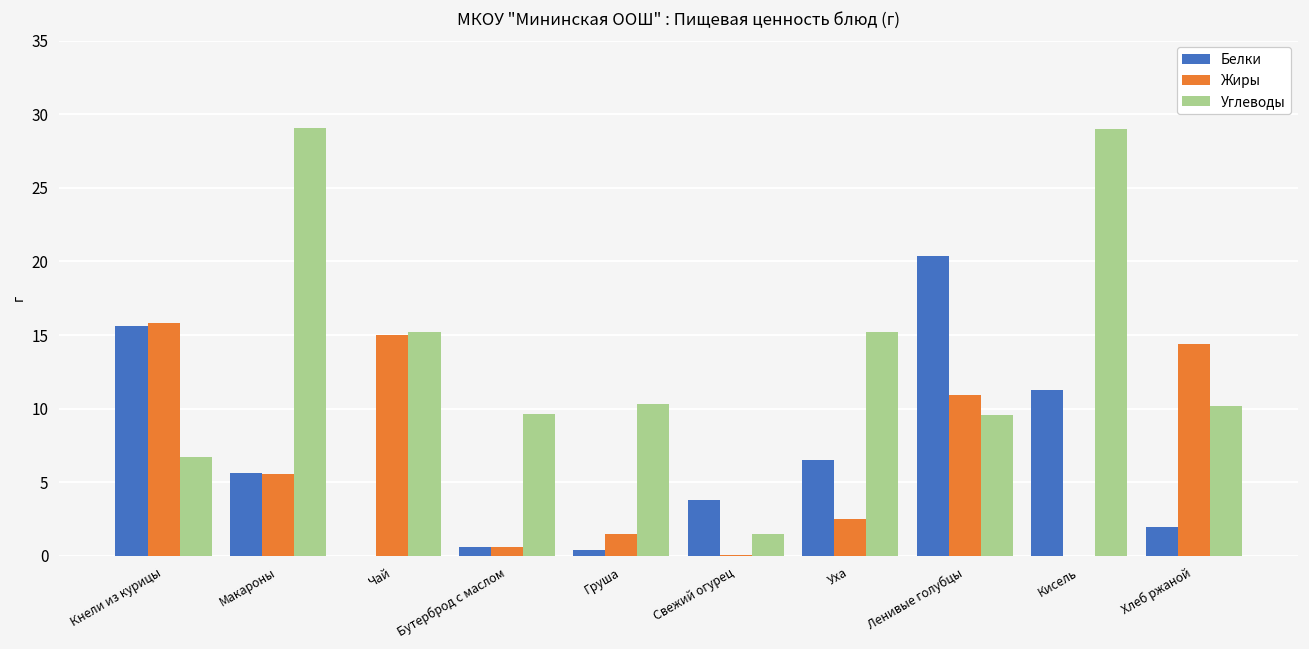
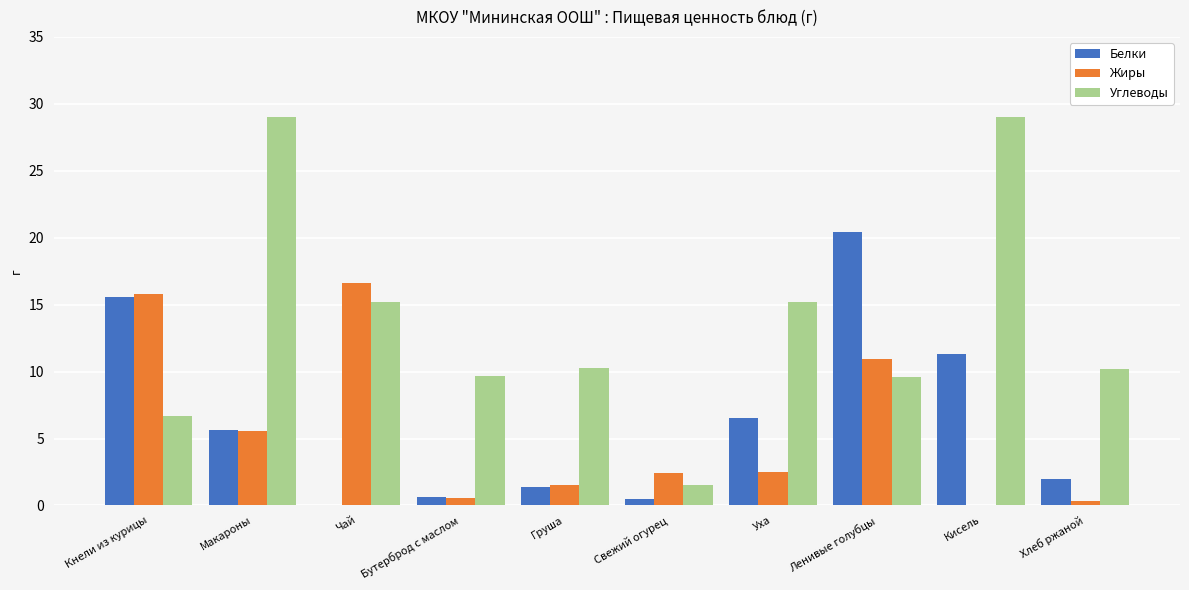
  {
    "Белки": {
      "Кнели из курицы": 15.6,
      "Макароны": 5.7,
      "Бутерброд с маслом": 0.6,
-     "Груша": 0.4,
-     "Свежий огурец": 3.8,
+     "Груша": 1.4,
+     "Свежий огурец": 0.5,
      "Уха": 6.5,
      "Ленивые голубцы": 20.4,
      "Кисель": 11.3,
      "Хлеб ржаной": 2.0
    },
    "Жиры": {
      "Кнели из курицы": 15.8,
      "Макароны": 5.6,
-     "Чай": 15.0,
+     "Чай": 16.6,
      "Бутерброд с маслом": 0.6,
      "Груша": 1.5,
-     "Свежий огурец": 0.1,
+     "Свежий огурец": 2.4,
      "Уха": 2.5,
      "Ленивые голубцы": 10.9,
      "Кисель": 0.0,
-     "Хлеб ржаной": 14.4
+     "Хлеб ржаной": 0.4
    },
    "Углеводы": {
      "Кнели из курицы": 6.7,
      "Макароны": 29.0,
      "Чай": 15.2,
      "Бутерброд с маслом": 9.7,
      "Груша": 10.3,
      "Свежий огурец": 1.5,
      "Уха": 15.2,
      "Ленивые голубцы": 9.6,
      "Кисель": 29.0,
      "Хлеб ржаной": 10.2
    }
  }
